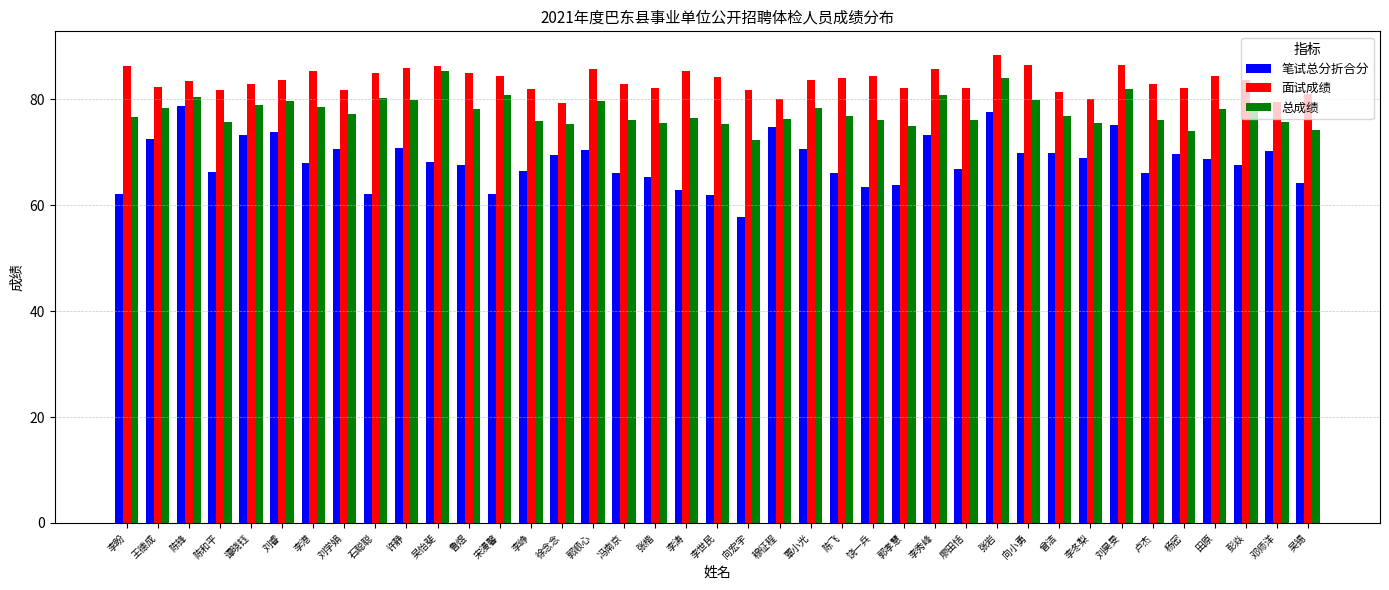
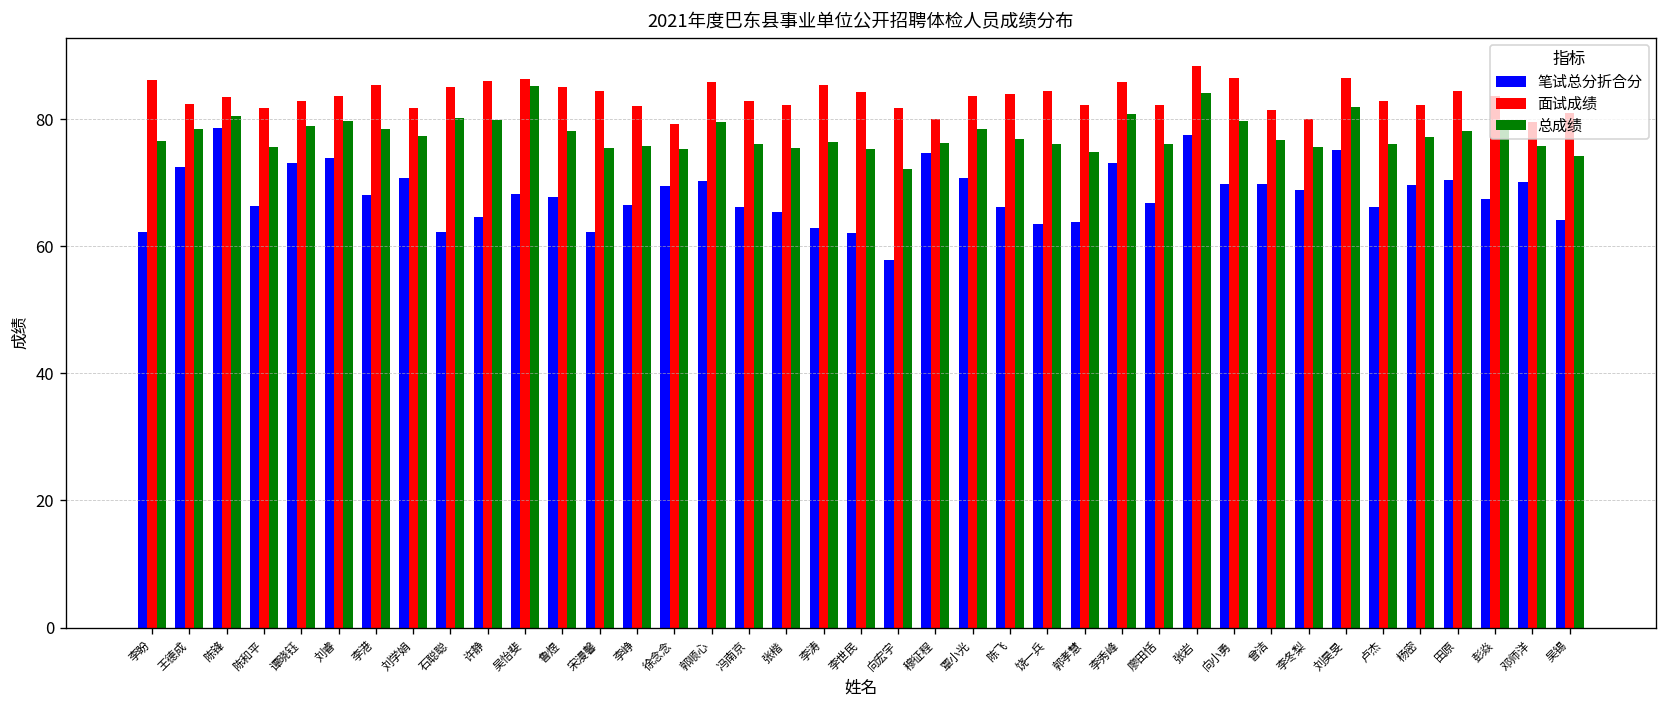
  {
    "笔试总分折合分": {
      "李盼": 62,
      "王德成": 73,
      "陈锋": 79,
      "陈和平": 66,
      "谭晓钰": 73,
      "刘睿": 74,
      "李港": 68,
      "刘学娟": 71,
      "石聪聪": 62,
-     "许静": 71,
+     "许静": 65,
      "吴怡斐": 68,
      "鲁煜": 68,
      "宋漫馨": 62,
      "李峥": 67,
      "徐念念": 70,
      "郭顺心": 70,
      "冯南京": 66,
      "张楷": 65,
      "李涛": 63,
      "李世民": 62,
      "向宏宇": 58,
      "穆征程": 75,
      "覃小光": 71,
      "陈飞": 66,
      "饶一兵": 64,
      "郭孝慧": 64,
      "李秀峰": 73,
      "廖田恬": 67,
      "张岩": 78,
      "向小勇": 70,
      "曾洁": 70,
      "李冬梨": 69,
      "刘昊旻": 75,
      "卢杰": 66,
      "杨密": 70,
-     "田原": 69,
+     "田原": 70,
      "彭焱": 68,
      "邓师洋": 70,
      "吴锡": 64
    },
    "面试成绩": {
      "李盼": 86,
      "王德成": 82,
      "陈锋": 83,
      "陈和平": 82,
      "谭晓钰": 83,
      "刘睿": 84,
      "李港": 85,
      "刘学娟": 82,
      "石聪聪": 85,
      "许静": 86,
      "吴怡斐": 86,
      "鲁煜": 85,
      "宋漫馨": 84,
      "李峥": 82,
      "徐念念": 79,
      "郭顺心": 86,
      "冯南京": 83,
      "张楷": 82,
      "李涛": 85,
      "李世民": 84,
      "向宏宇": 82,
      "穆征程": 80,
      "覃小光": 84,
      "陈飞": 84,
      "饶一兵": 84,
      "郭孝慧": 82,
      "李秀峰": 86,
      "廖田恬": 82,
      "张岩": 88,
      "向小勇": 86,
      "曾洁": 81,
      "李冬梨": 80,
      "刘昊旻": 86,
      "卢杰": 83,
      "杨密": 82,
      "田原": 84
    },
    "总成绩": {
      "李盼": 77,
      "王德成": 78,
      "陈锋": 81,
      "陈和平": 76,
      "谭晓钰": 79,
      "刘睿": 80,
      "李港": 78,
      "刘学娟": 77,
      "石聪聪": 80,
      "许静": 80,
      "吴怡斐": 85,
      "鲁煜": 78,
-     "宋漫馨": 81,
+     "宋漫馨": 76,
      "李峥": 76,
      "徐念念": 75,
      "郭顺心": 80,
      "冯南京": 76,
      "张楷": 75,
      "李涛": 76,
      "李世民": 75,
      "向宏宇": 72,
      "穆征程": 76,
      "覃小光": 78,
      "陈飞": 77,
      "饶一兵": 76,
      "郭孝慧": 75,
      "李秀峰": 81,
      "廖田恬": 76,
      "张岩": 84,
      "向小勇": 80,
      "曾洁": 77,
      "李冬梨": 76,
      "刘昊旻": 82,
      "卢杰": 76,
-     "杨密": 74,
+     "杨密": 77,
      "田原": 78,
      "邓师洋": 76,
      "吴锡": 74
    }
  }
